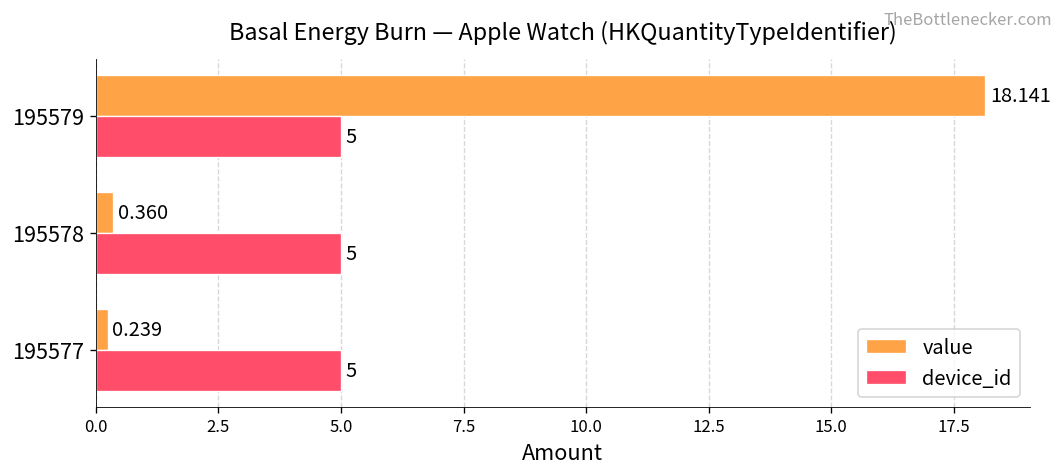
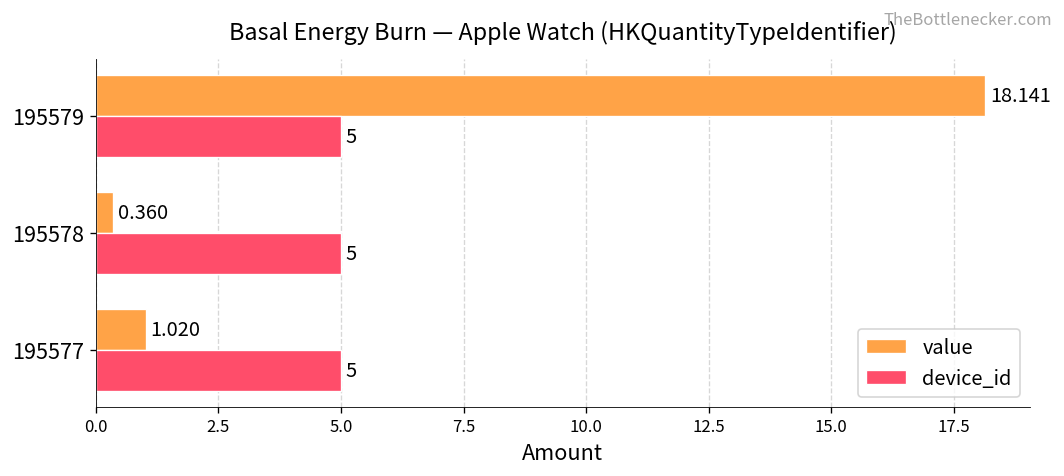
  {
    "value": {
      "195579": 18.141,
      "195578": 0.360,
-     "195577": 0.239
+     "195577": 1.020
    },
    "device_id": {
      "195579": 5,
      "195578": 5,
      "195577": 5
    }
  }
